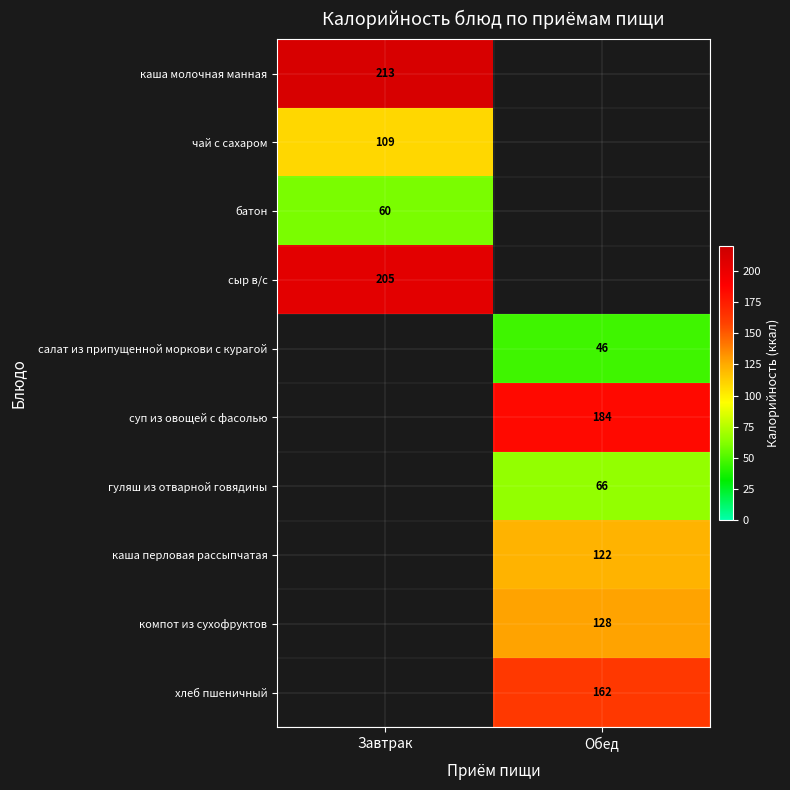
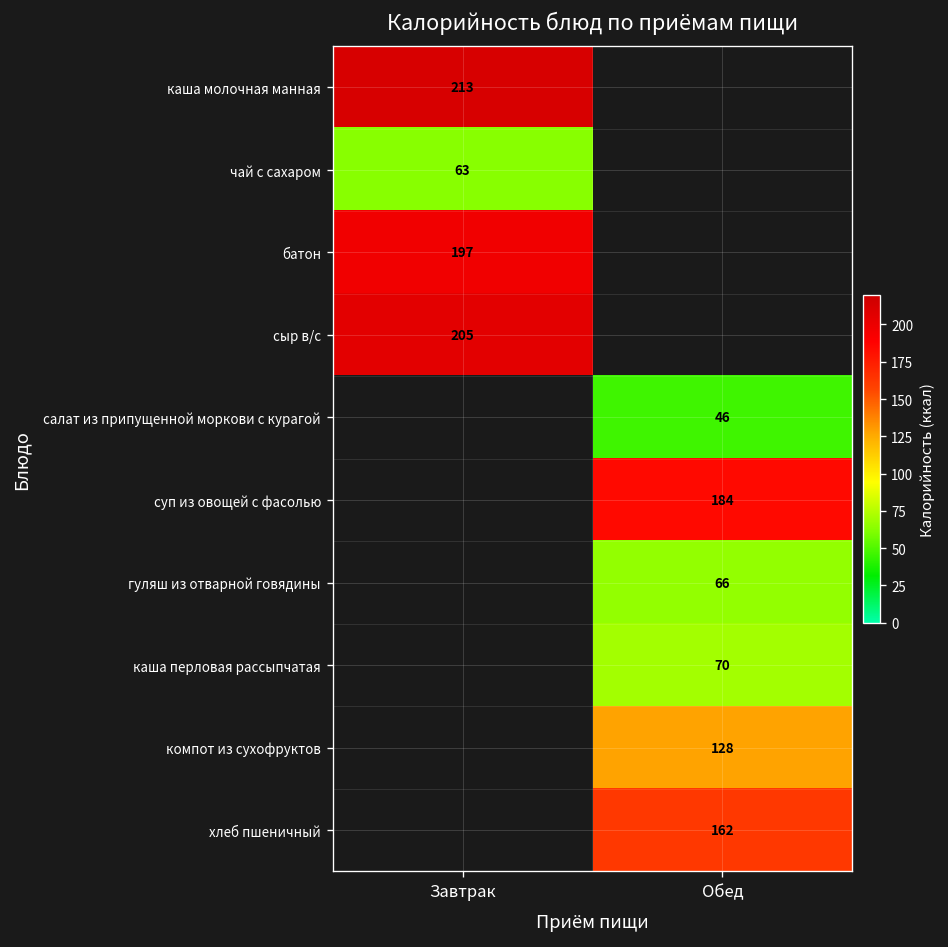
  {
    "каша молочная манная": {
      "Завтрак": 213
    },
    "чай с сахаром": {
-     "Завтрак": 109
+     "Завтрак": 63
    },
    "батон": {
-     "Завтрак": 60
+     "Завтрак": 197
    },
    "сыр в/с": {
      "Завтрак": 205
    },
    "салат из припущенной моркови с курагой": {
      "Обед": 46
    },
    "суп из овощей с фасолью": {
      "Обед": 184
    },
    "гуляш из отварной говядины": {
      "Обед": 66
    },
    "каша перловая рассыпчатая": {
-     "Обед": 122
+     "Обед": 70
    },
    "компот из сухофруктов": {
      "Обед": 128
    },
    "хлеб пшеничный": {
      "Обед": 162
    }
  }
